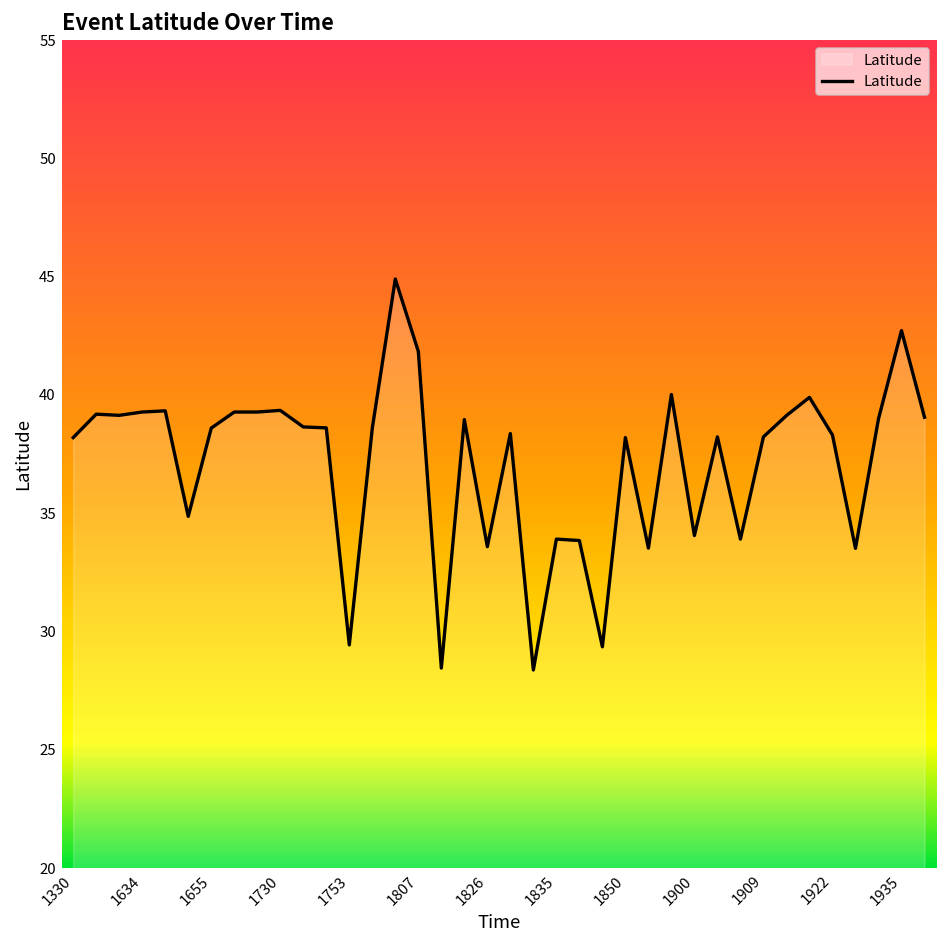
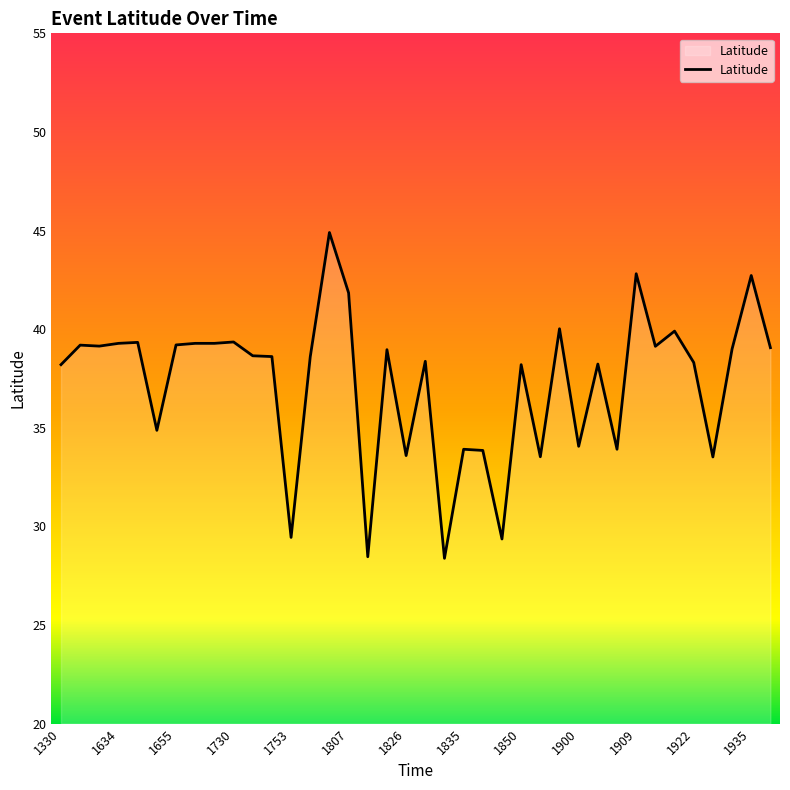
  {
    "1330": 38.2,
    "1634": 39.3,
-   "1655": 38.6,
+   "1655": 39.2,
    "1730": 39.4,
    "1753": 29.4,
    "1807": 41.8,
    "1826": 33.6,
    "1850": 38.2,
    "1900": 34.1,
-   "1909": 38.2,
+   "1909": 42.8,
    "1922": 38.3,
    "1935": 42.7
  }
